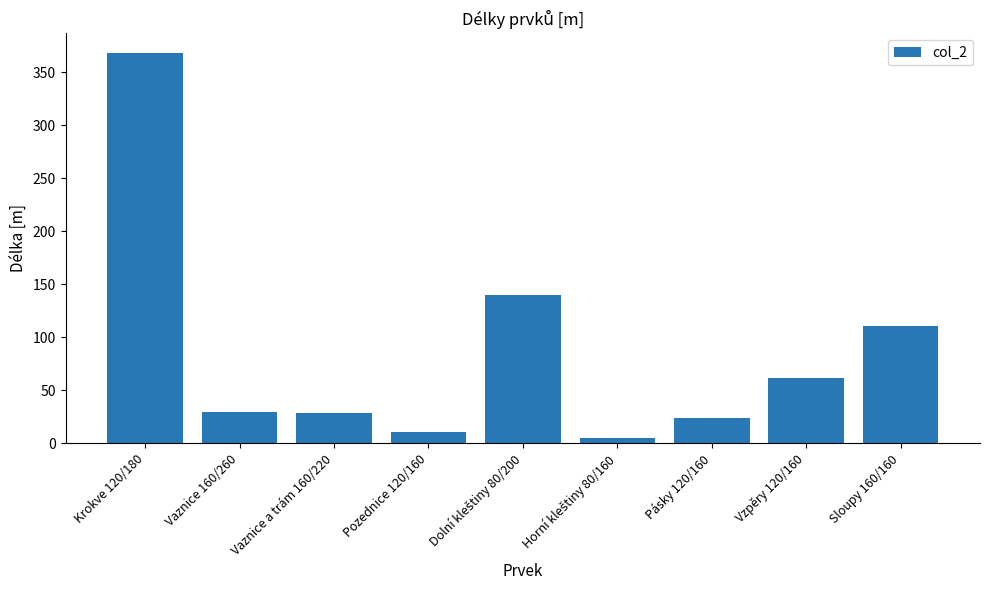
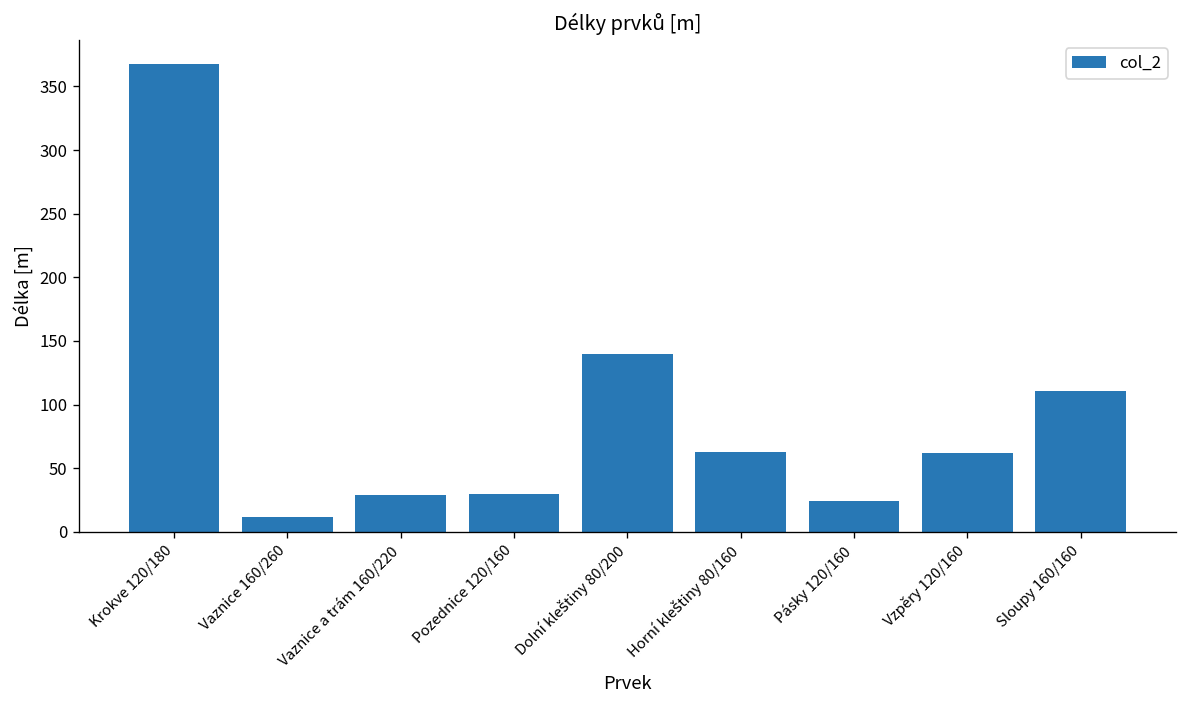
  {
    "Krokve 120/180": 368,
-   "Vaznice 160/260": 30,
+   "Vaznice 160/260": 12,
    "Vaznice a trám 160/220": 29,
-   "Pozednice 120/160": 11,
+   "Pozednice 120/160": 30,
    "Dolní kleštiny 80/200": 140,
-   "Horní kleštiny 80/160": 5,
+   "Horní kleštiny 80/160": 62,
    "Pásky 120/160": 24,
    "Vzpěry 120/160": 62,
    "Sloupy 160/160": 111
  }
